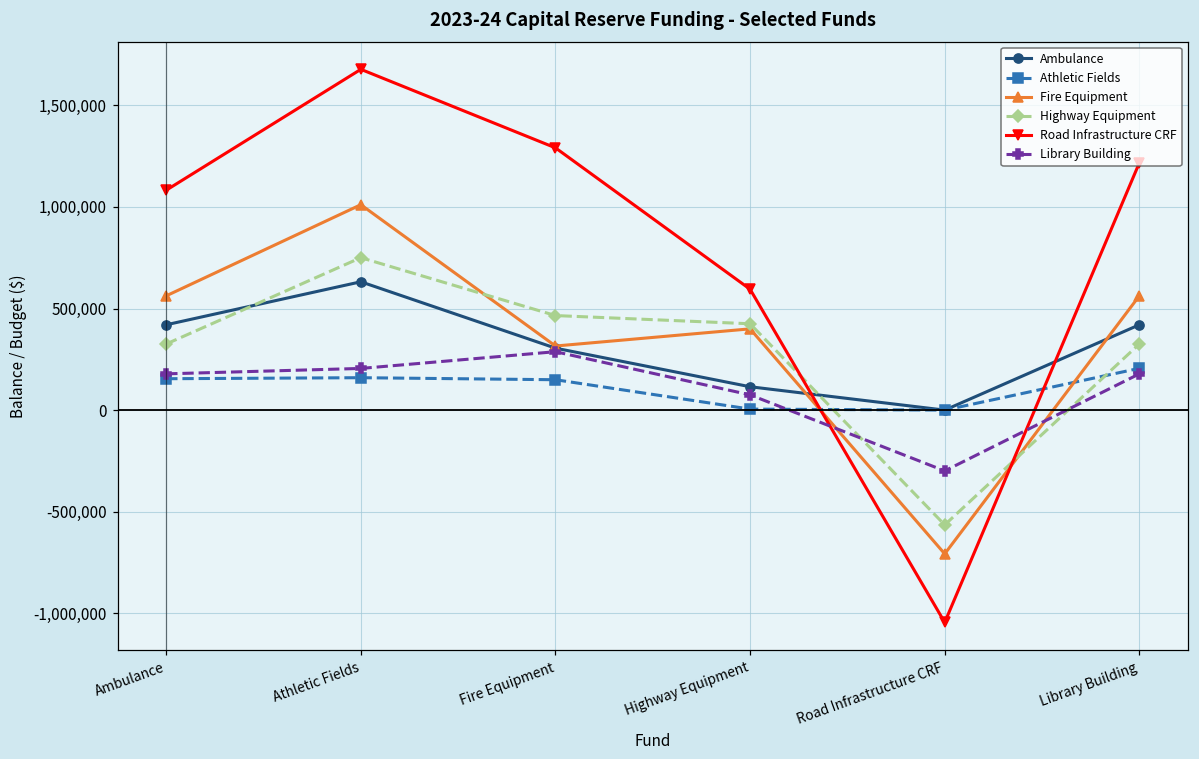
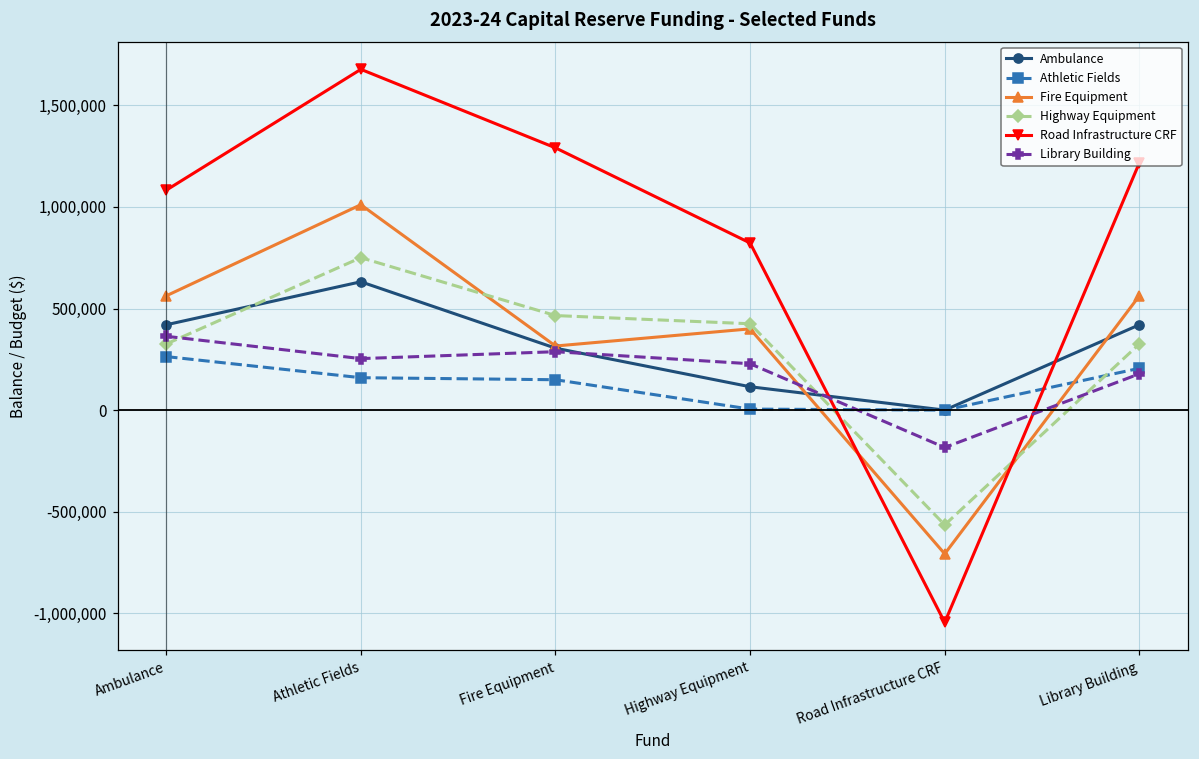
  {
    "Ambulance": {
      "Ambulance": "420,000",
      "Athletic Fields": "630,000",
      "Highway Equipment": "120,000",
      "Library Building": "420,000"
    },
    "Athletic Fields": {
-     "Ambulance": "150,000",
+     "Ambulance": "260,000",
      "Athletic Fields": "160,000",
      "Fire Equipment": "150,000",
      "Highway Equipment": "10,000",
      "Library Building": "210,000"
    },
    "Fire Equipment": {
      "Ambulance": "560,000",
      "Athletic Fields": "1,010,000",
      "Highway Equipment": "400,000",
      "Road Infrastructure CRF": "-710,000",
      "Library Building": "560,000"
    },
    "Highway Equipment": {
      "Ambulance": "330,000",
      "Athletic Fields": "750,000",
      "Fire Equipment": "470,000",
      "Highway Equipment": "430,000",
      "Road Infrastructure CRF": "-570,000",
      "Library Building": "330,000"
    },
    "Road Infrastructure CRF": {
      "Ambulance": "1,080,000",
      "Athletic Fields": "1,680,000",
      "Fire Equipment": "1,290,000",
-     "Highway Equipment": "600,000",
+     "Highway Equipment": "820,000",
      "Road Infrastructure CRF": "-1,050,000",
      "Library Building": "1,220,000"
    },
    "Library Building": {
-     "Ambulance": "180,000",
-     "Athletic Fields": "210,000",
+     "Ambulance": "360,000",
+     "Athletic Fields": "250,000",
      "Fire Equipment": "290,000",
-     "Highway Equipment": "80,000",
-     "Road Infrastructure CRF": "-300,000",
+     "Highway Equipment": "230,000",
+     "Road Infrastructure CRF": "-180,000",
      "Library Building": "180,000"
    }
  }
